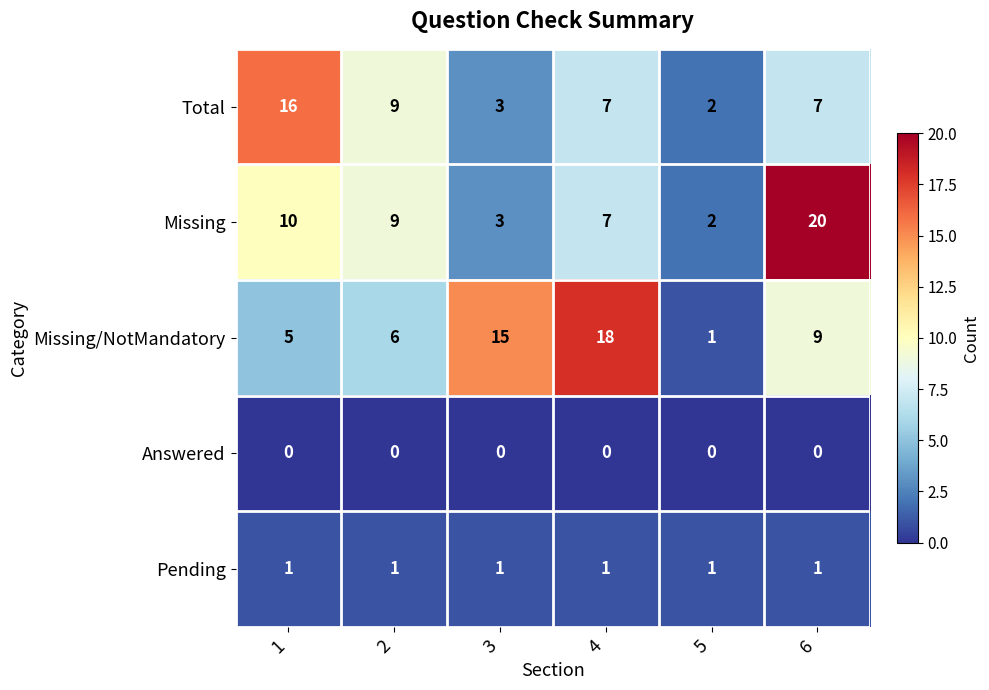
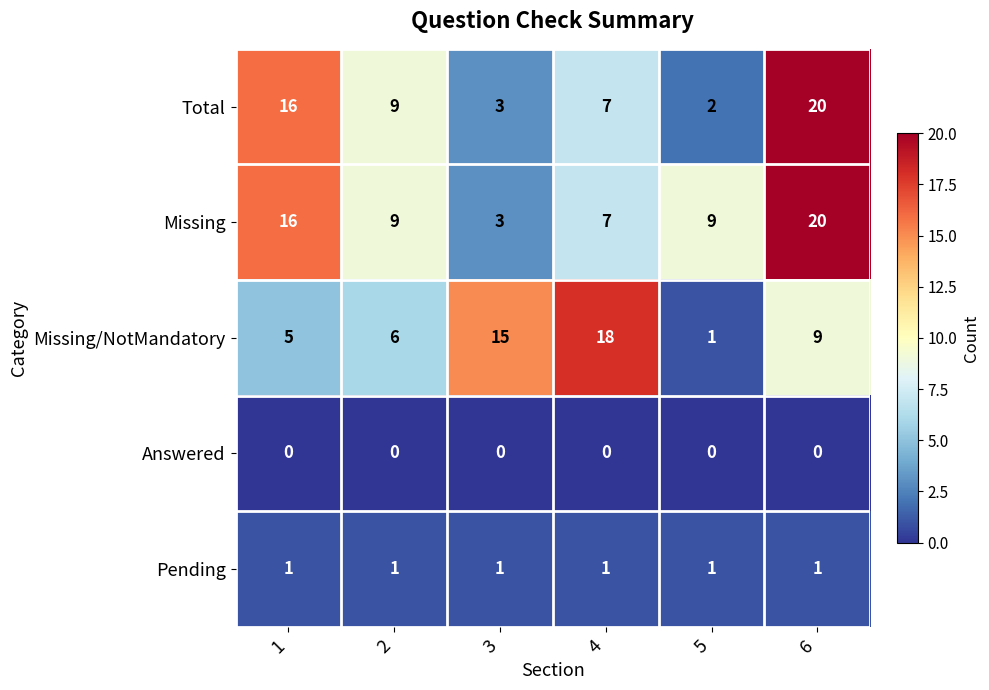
  {
    "Total": {
      "1": 16,
      "2": 9,
      "3": 3,
      "4": 7,
      "5": 2,
-     "6": 7
+     "6": 20
    },
    "Missing": {
-     "1": 10,
+     "1": 16,
      "2": 9,
      "3": 3,
      "4": 7,
-     "5": 2,
+     "5": 9,
      "6": 20
    },
    "Missing/NotMandatory": {
      "1": 5,
      "2": 6,
      "3": 15,
      "4": 18,
      "5": 1,
      "6": 9
    },
    "Answered": {
      "1": 0,
      "2": 0,
      "3": 0,
      "4": 0,
      "5": 0,
      "6": 0
    },
    "Pending": {
      "1": 1,
      "2": 1,
      "3": 1,
      "4": 1,
      "5": 1,
      "6": 1
    }
  }
